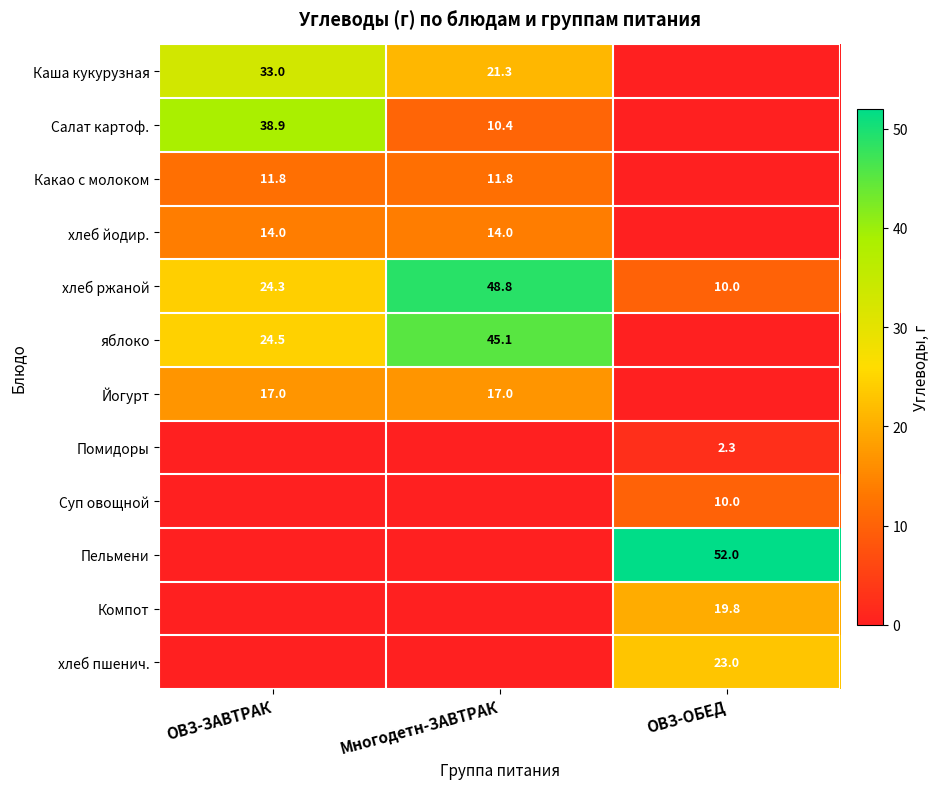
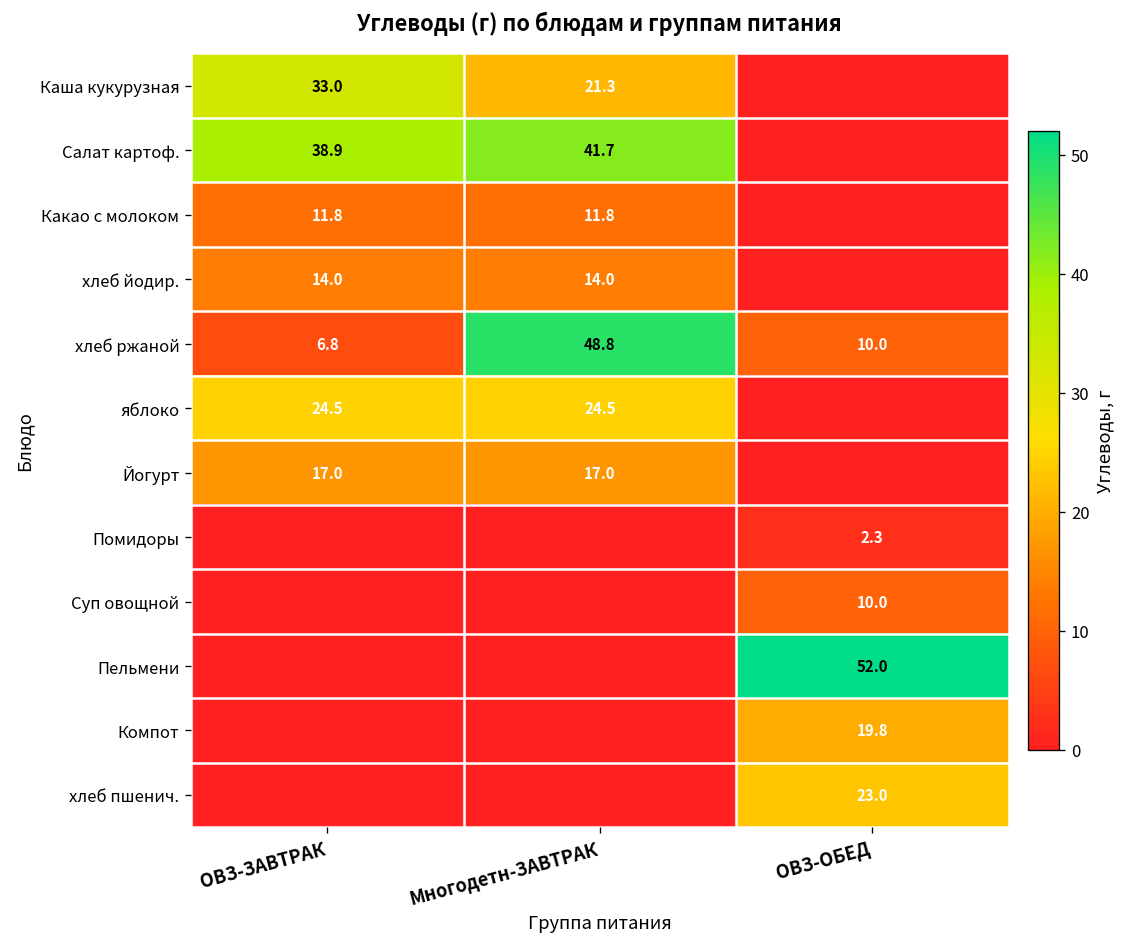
  {
    "Каша кукурузная": {
      "ОВЗ-ЗАВТРАК": 33.0,
      "Многодетн-ЗАВТРАК": 21.3
    },
    "Салат картоф.": {
      "ОВЗ-ЗАВТРАК": 38.9,
-     "Многодетн-ЗАВТРАК": 10.4
+     "Многодетн-ЗАВТРАК": 41.7
    },
    "Какао с молоком": {
      "ОВЗ-ЗАВТРАК": 11.8,
      "Многодетн-ЗАВТРАК": 11.8
    },
    "хлеб йодир.": {
      "ОВЗ-ЗАВТРАК": 14.0,
      "Многодетн-ЗАВТРАК": 14.0
    },
    "хлеб ржаной": {
-     "ОВЗ-ЗАВТРАК": 24.3,
+     "ОВЗ-ЗАВТРАК": 6.8,
      "Многодетн-ЗАВТРАК": 48.8,
      "ОВЗ-ОБЕД": 10.0
    },
    "яблоко": {
      "ОВЗ-ЗАВТРАК": 24.5,
-     "Многодетн-ЗАВТРАК": 45.1
+     "Многодетн-ЗАВТРАК": 24.5
    },
    "Йогурт": {
      "ОВЗ-ЗАВТРАК": 17.0,
      "Многодетн-ЗАВТРАК": 17.0
    },
    "Помидоры": {
      "ОВЗ-ОБЕД": 2.3
    },
    "Суп овощной": {
      "ОВЗ-ОБЕД": 10.0
    },
    "Пельмени": {
      "ОВЗ-ОБЕД": 52.0
    },
    "Компот": {
      "ОВЗ-ОБЕД": 19.8
    },
    "хлеб пшенич.": {
      "ОВЗ-ОБЕД": 23.0
    }
  }
